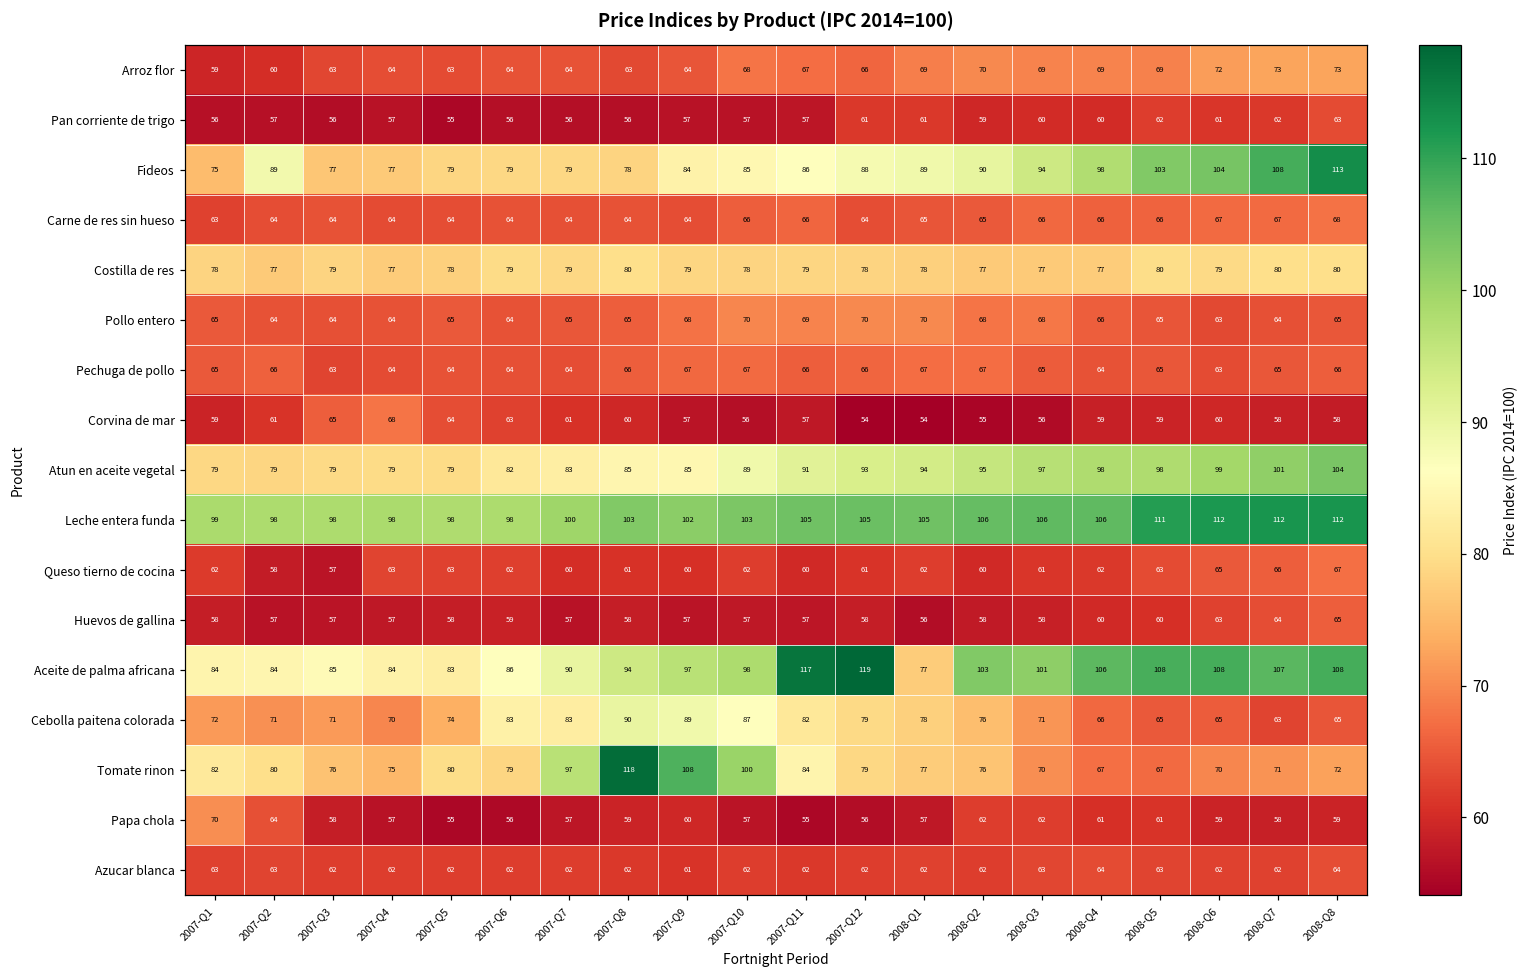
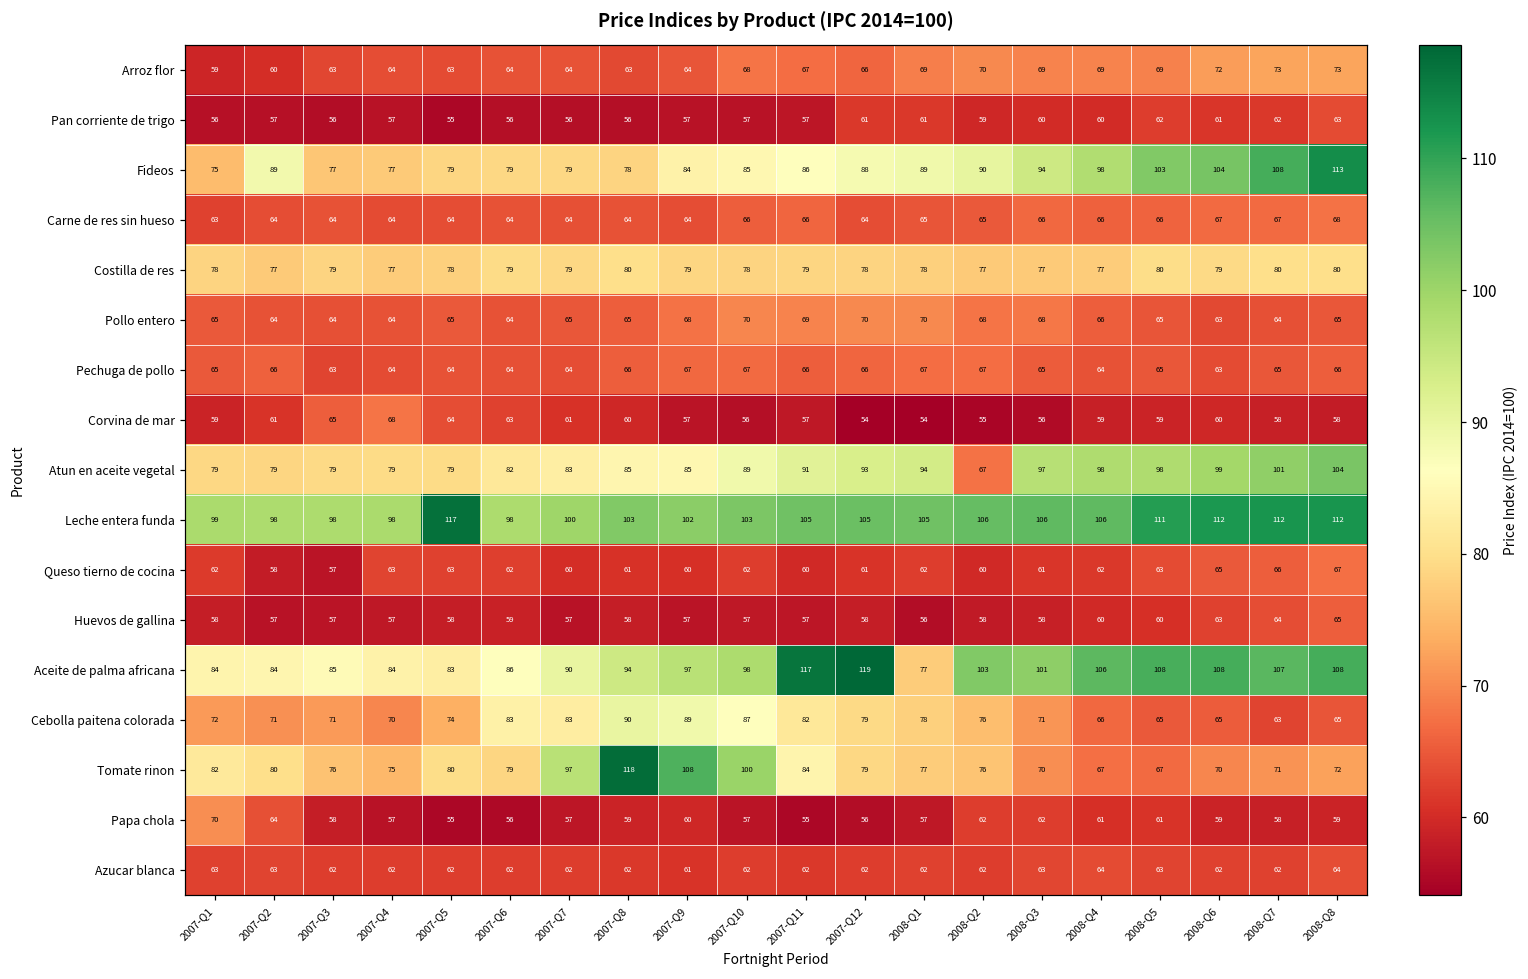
  {
    "Atun en aceite vegetal": {
      "2007-Q1": 79,
      "2007-Q2": 79,
      "2007-Q3": 79,
      "2007-Q4": 79,
      "2007-Q5": 79,
      "2007-Q6": 82,
      "2007-Q7": 83,
      "2007-Q8": 85,
      "2007-Q9": 85,
      "2007-Q10": 89,
      "2007-Q11": 91,
      "2007-Q12": 93,
      "2008-Q1": 94,
-     "2008-Q2": 95,
+     "2008-Q2": 67,
      "2008-Q3": 97,
      "2008-Q4": 98,
      "2008-Q5": 98,
      "2008-Q6": 99,
      "2008-Q7": 101,
      "2008-Q8": 104
    },
    "Leche entera funda": {
      "2007-Q1": 99,
      "2007-Q2": 98,
      "2007-Q3": 98,
      "2007-Q4": 98,
-     "2007-Q5": 98,
+     "2007-Q5": 117,
      "2007-Q6": 98,
      "2007-Q7": 100,
      "2007-Q8": 103,
      "2007-Q9": 102,
      "2007-Q10": 103,
      "2007-Q11": 105,
      "2007-Q12": 105,
      "2008-Q1": 105,
      "2008-Q2": 106,
      "2008-Q3": 106,
      "2008-Q4": 106,
      "2008-Q5": 111,
      "2008-Q6": 112,
      "2008-Q7": 112,
      "2008-Q8": 112
    }
  }
